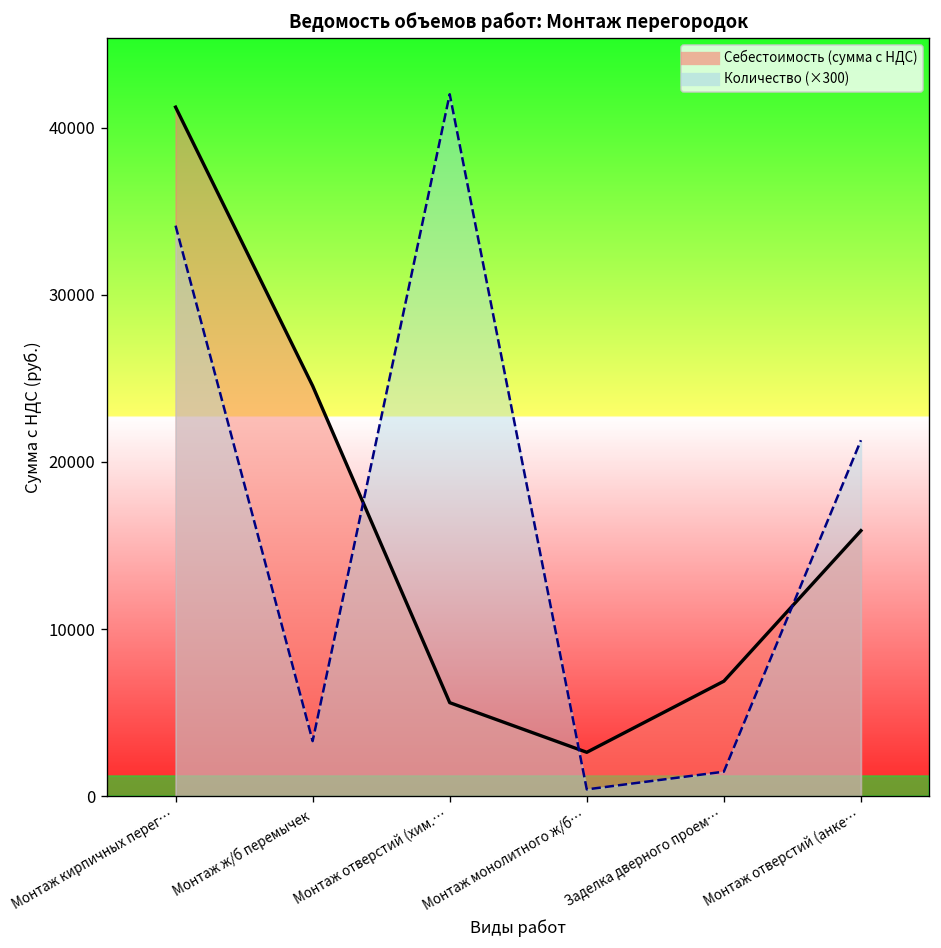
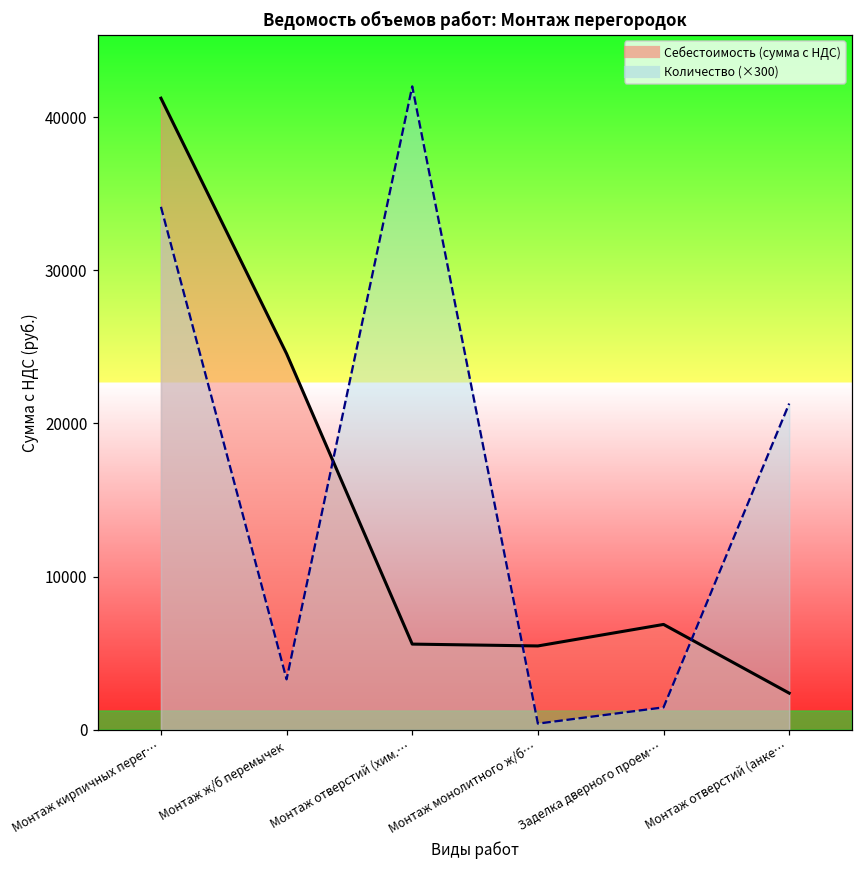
  {
    "Себестоимость (сумма с НДС)": {
      "Монтаж кирпичных перег…": 41200,
      "Монтаж ж/б перемычек": 24600,
      "Монтаж отверстий (хим.…": 5600,
-     "Монтаж монолитного ж/б…": 2600,
+     "Монтаж монолитного ж/б…": 5500,
      "Заделка дверного проем…": 6900,
-     "Монтаж отверстий (анке…": 15900
+     "Монтаж отверстий (анке…": 2400
    },
    "Количество (×300)": {
      "Монтаж кирпичных перег…": 34100,
      "Монтаж ж/б перемычек": 3300,
      "Монтаж отверстий (хим.…": 42000,
      "Заделка дверного проем…": 1500,
      "Монтаж отверстий (анке…": 21300
    }
  }
